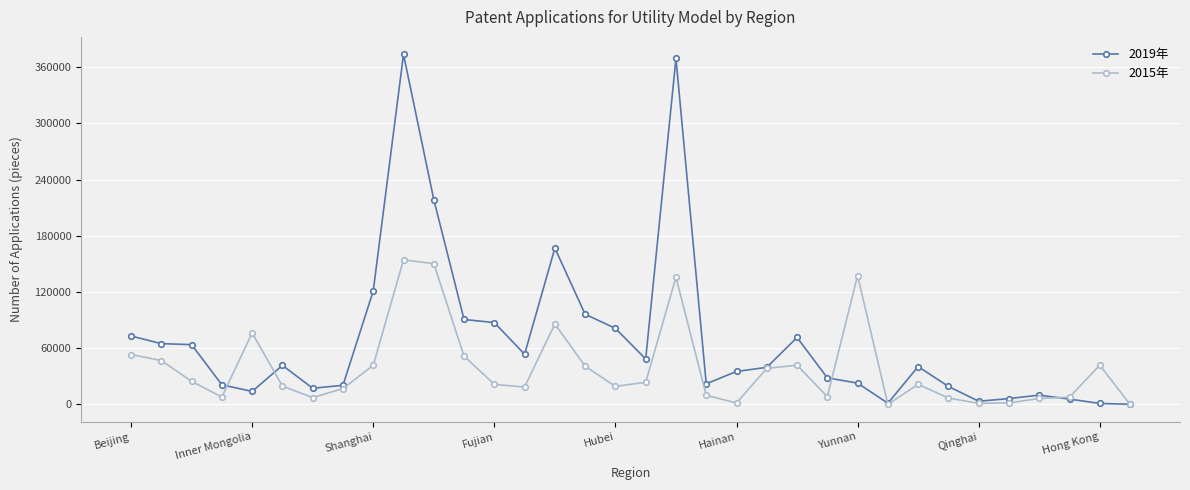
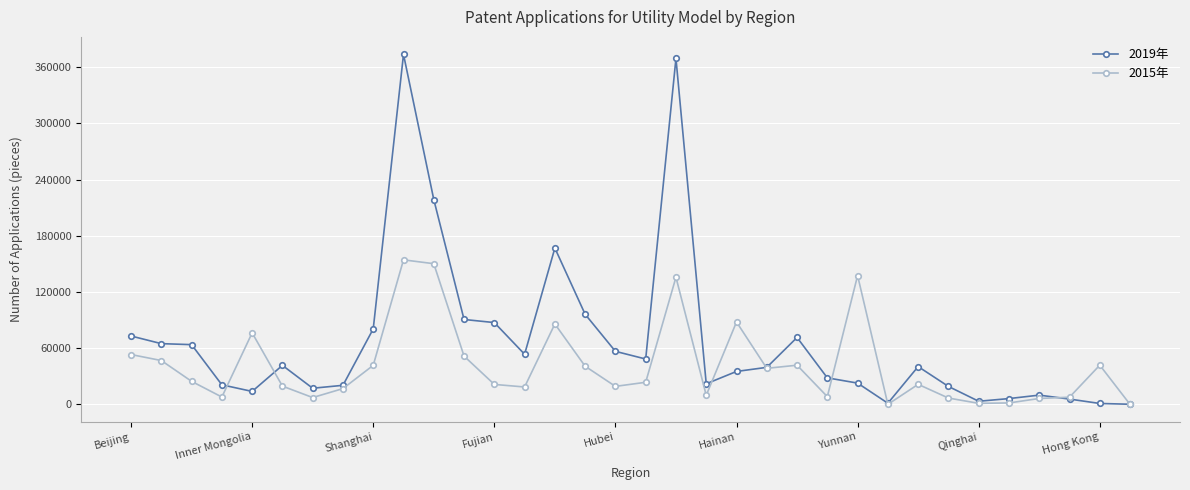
  {
    "2019年": {
      "Beijing": 70000,
      "Inner Mongolia": 10000,
-     "Shanghai": 120000,
+     "Shanghai": 80000,
      "Fujian": 90000,
-     "Hubei": 80000,
+     "Hubei": 60000,
      "Hainan": 40000,
      "Yunnan": 20000,
      "Hong Kong": 0
    },
    "2015年": {
      "Beijing": 50000,
      "Inner Mongolia": 80000,
      "Shanghai": 40000,
      "Fujian": 20000,
      "Hubei": 20000,
-     "Hainan": 0,
+     "Hainan": 90000,
      "Yunnan": 140000,
      "Hong Kong": 40000
    }
  }
